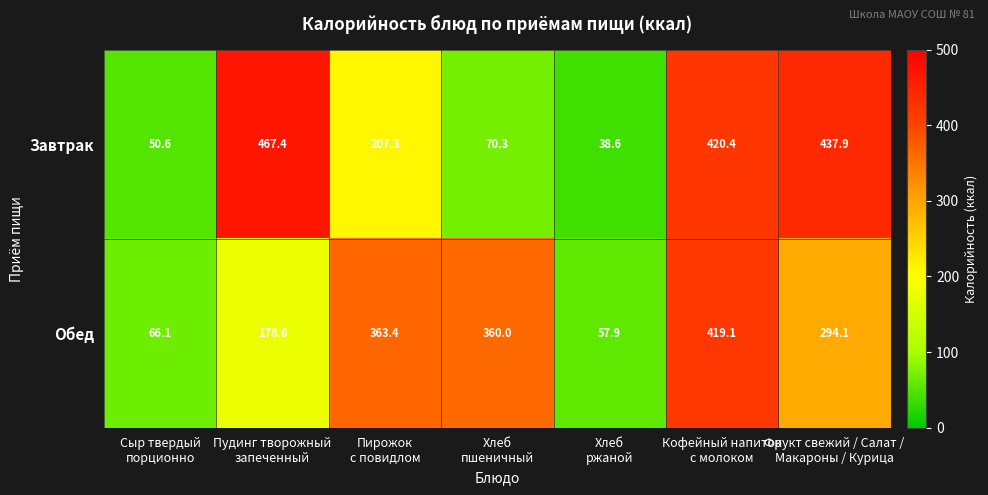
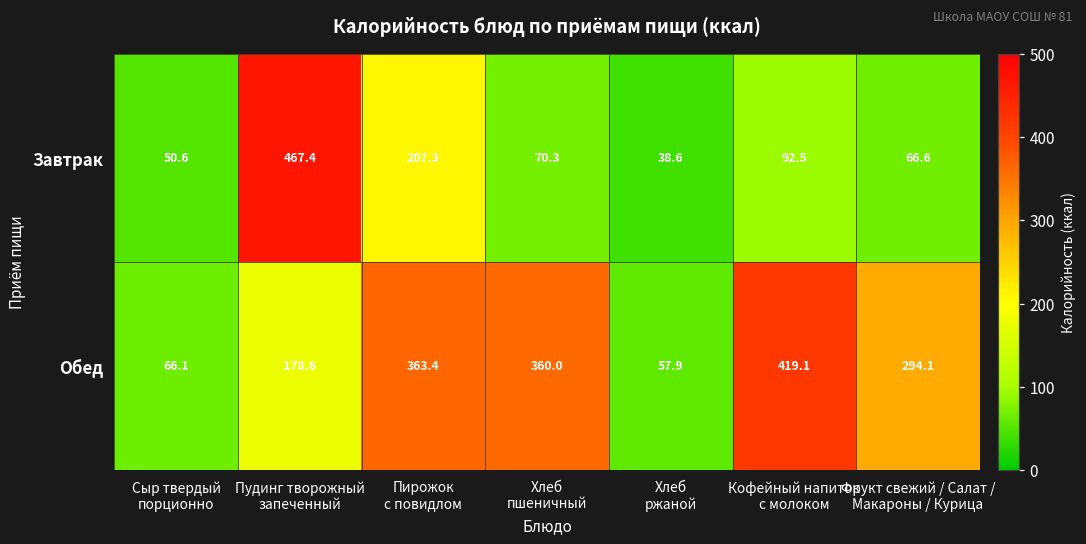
  {
    "Завтрак": {
      "Сыр твердый порционно": 50.6,
      "Пудинг творожный запеченный": 467.4,
      "Пирожок с повидлом": 207.3,
      "Хлеб пшеничный": 70.3,
      "Хлеб ржаной": 38.6,
-     "Кофейный напиток с молоком": 420.4,
-     "Фрукт свежий / Салат / Макароны / Курица": 437.9
+     "Кофейный напиток с молоком": 92.5,
+     "Фрукт свежий / Салат / Макароны / Курица": 66.6
    },
    "Обед": {
      "Сыр твердый порционно": 66.1,
      "Пудинг творожный запеченный": 178.6,
      "Пирожок с повидлом": 363.4,
      "Хлеб пшеничный": 360.0,
      "Хлеб ржаной": 57.9,
      "Кофейный напиток с молоком": 419.1,
      "Фрукт свежий / Салат / Макароны / Курица": 294.1
    }
  }
